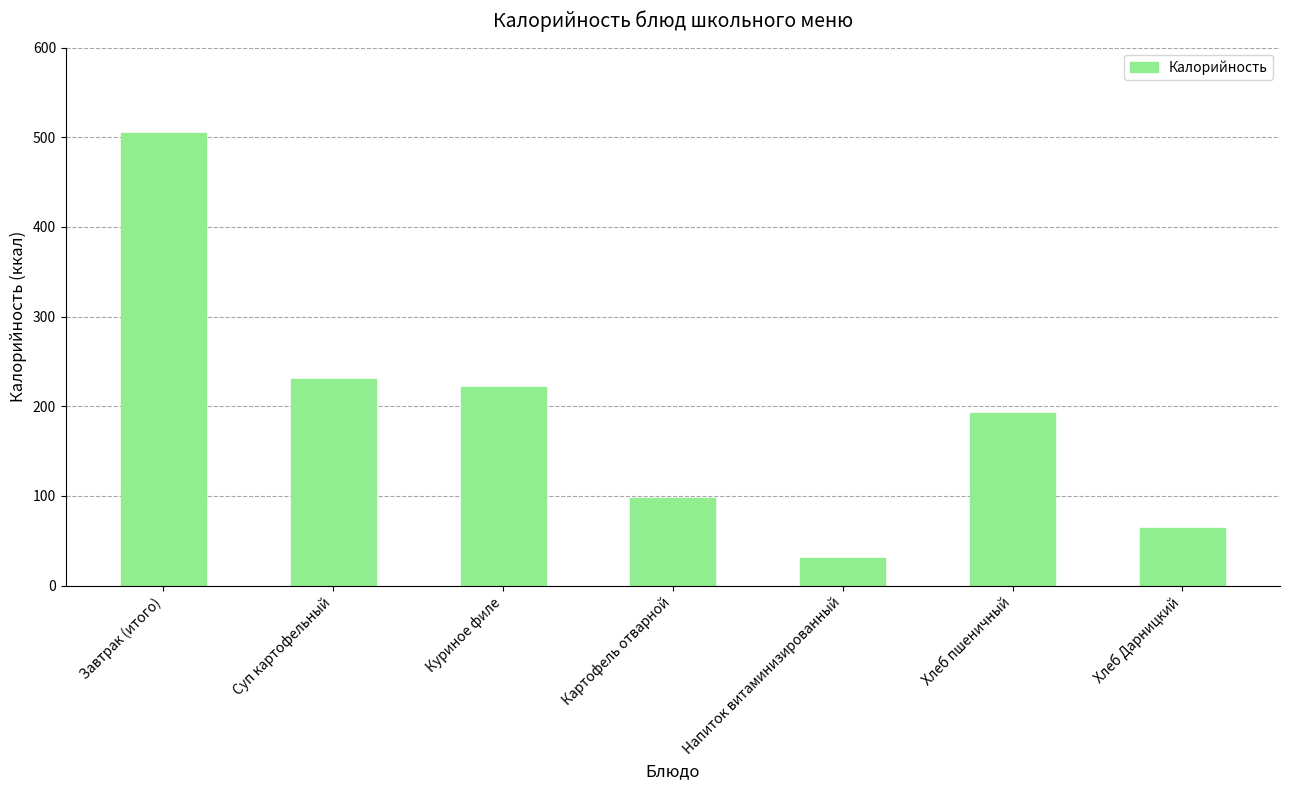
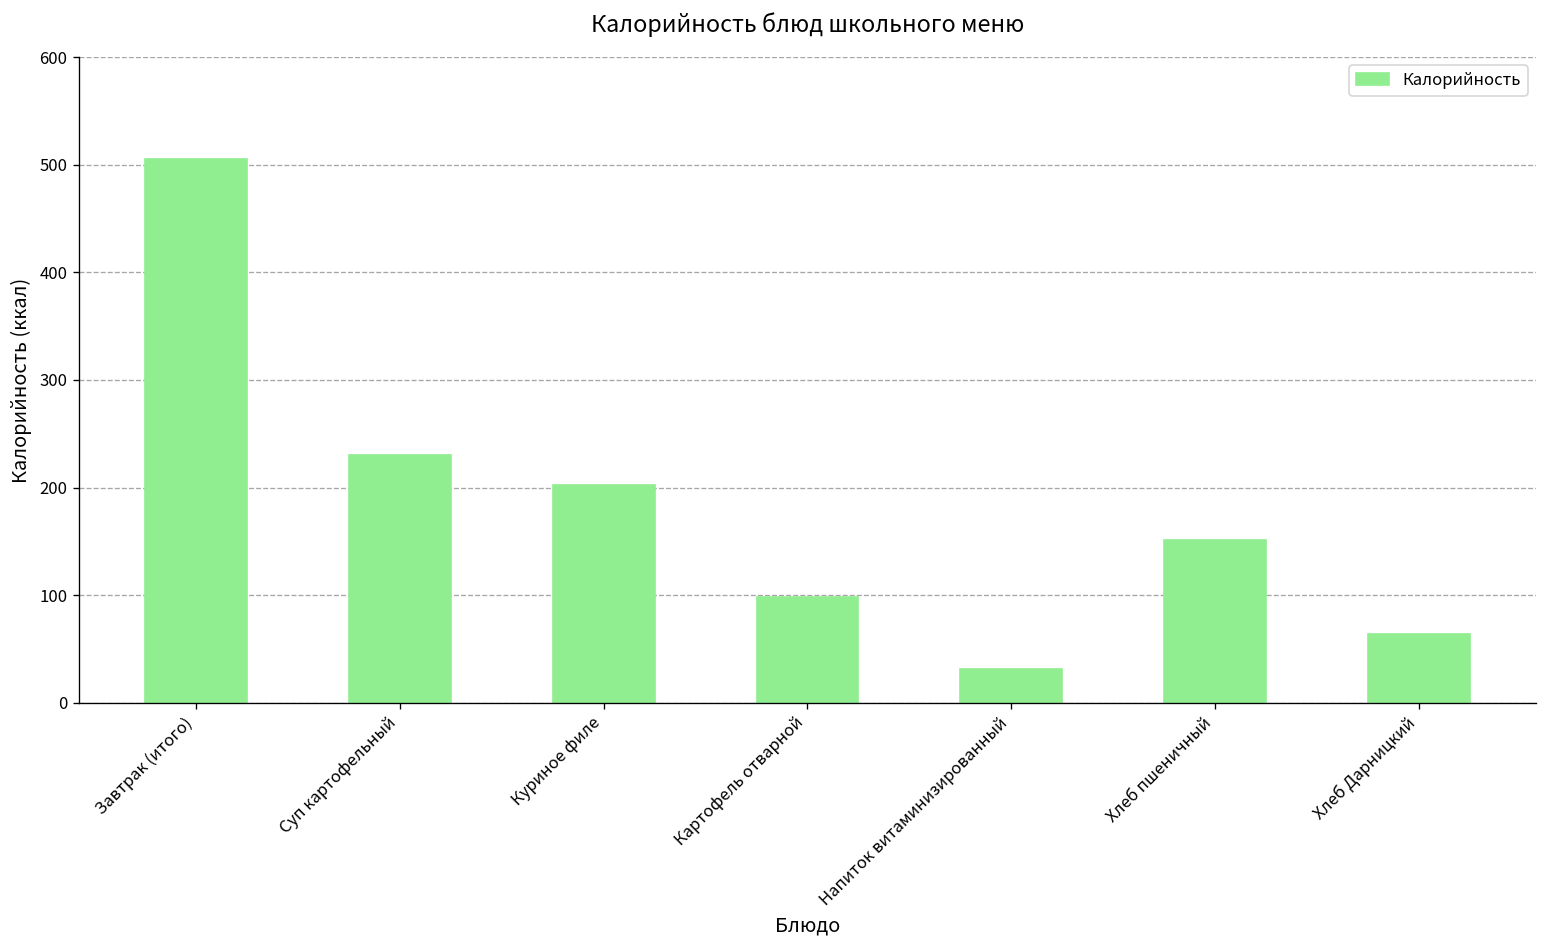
  {
    "Завтрак (итого)": 510,
    "Суп картофельный": 230,
-   "Куриное филе": 220,
+   "Куриное филе": 200,
    "Картофель отварной": 100,
    "Напиток витаминизированный": 30,
-   "Хлеб пшеничный": 190,
+   "Хлеб пшеничный": 150,
    "Хлеб Дарницкий": 60
  }
